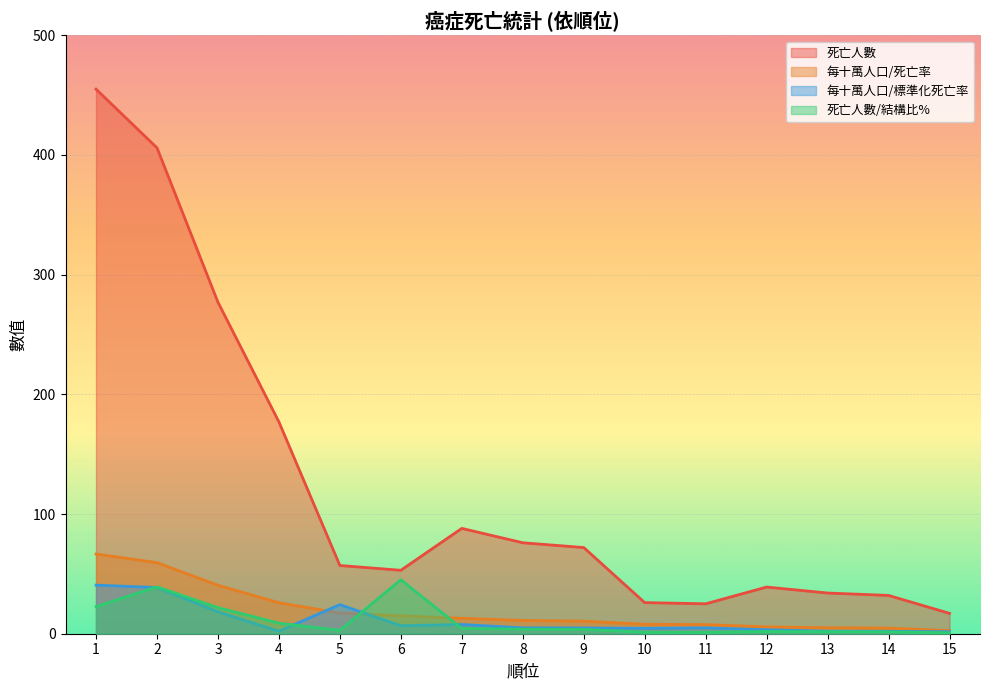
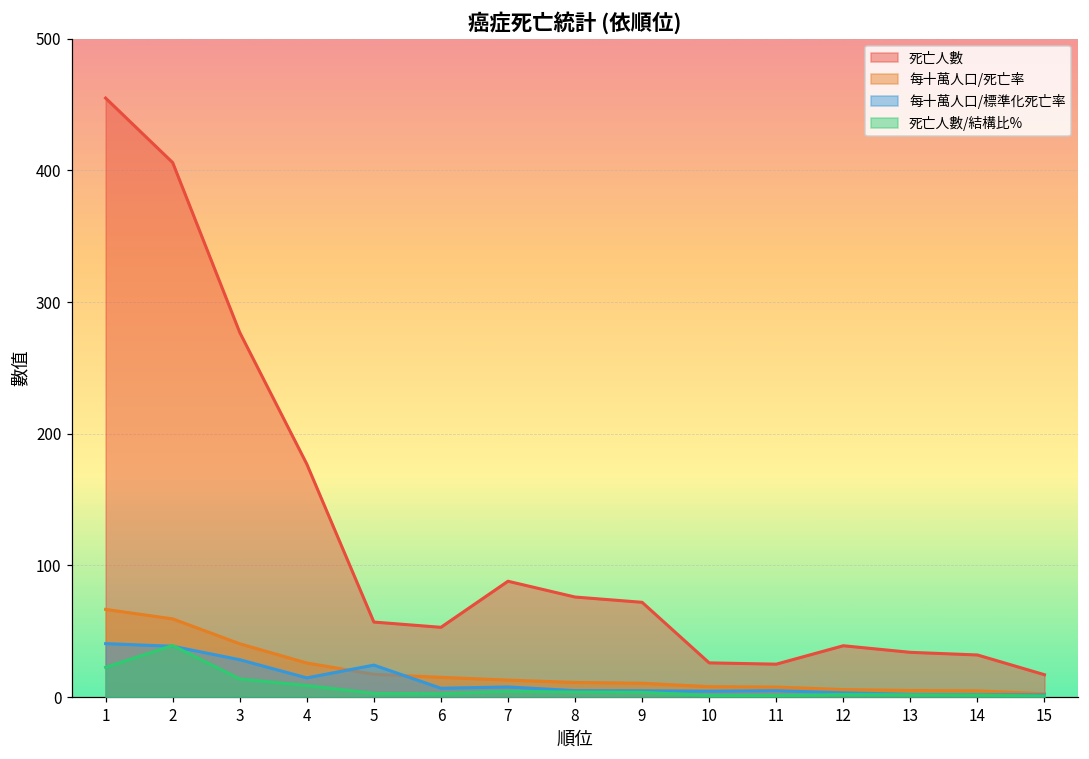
  {
    "每十萬人口/標準化死亡率": {
      "1": 41,
-     "3": 18,
-     "4": 2,
+     "3": 28,
+     "4": 15,
      "5": 24,
      "6": 7,
      "7": 8,
      "10": 5,
      "11": 5
    },
    "死亡人數/結構比%": {
      "1": 23,
-     "3": 22,
+     "3": 14,
      "4": 9,
      "5": 3,
-     "6": 45,
+     "6": 3,
      "7": 4,
      "10": 1,
      "11": 1
    }
  }
